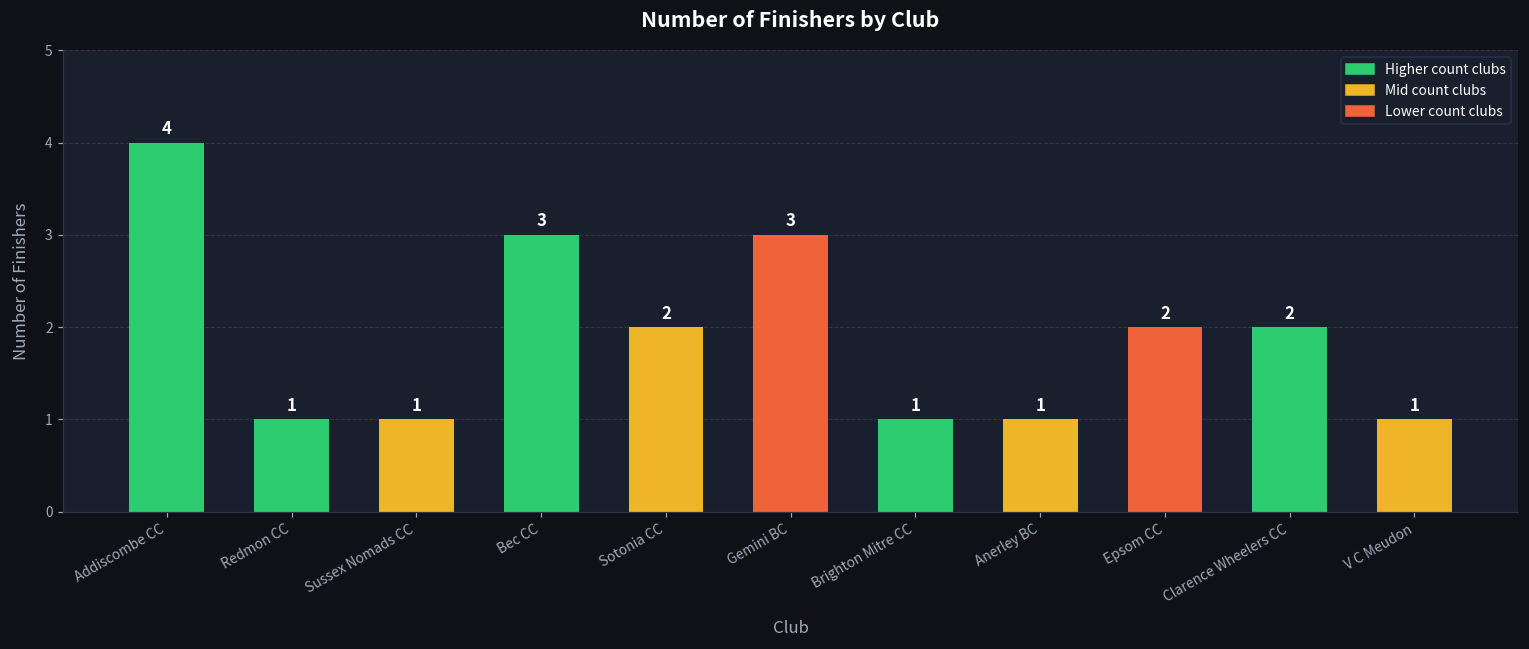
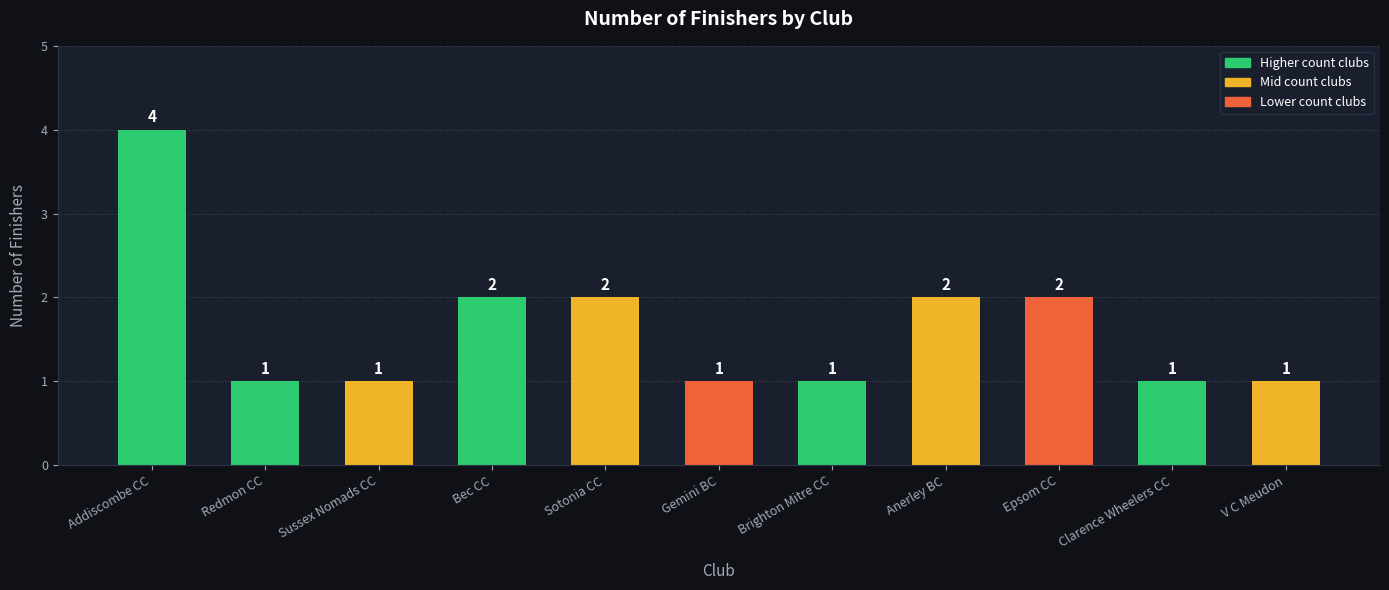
  {
    "Addiscombe CC": 4,
    "Redmon CC": 1,
    "Sussex Nomads CC": 1,
-   "Bec CC": 3,
+   "Bec CC": 2,
    "Sotonia CC": 2,
-   "Gemini BC": 3,
+   "Gemini BC": 1,
    "Brighton Mitre CC": 1,
-   "Anerley BC": 1,
+   "Anerley BC": 2,
    "Epsom CC": 2,
-   "Clarence Wheelers CC": 2,
+   "Clarence Wheelers CC": 1,
    "V C Meudon": 1
  }
